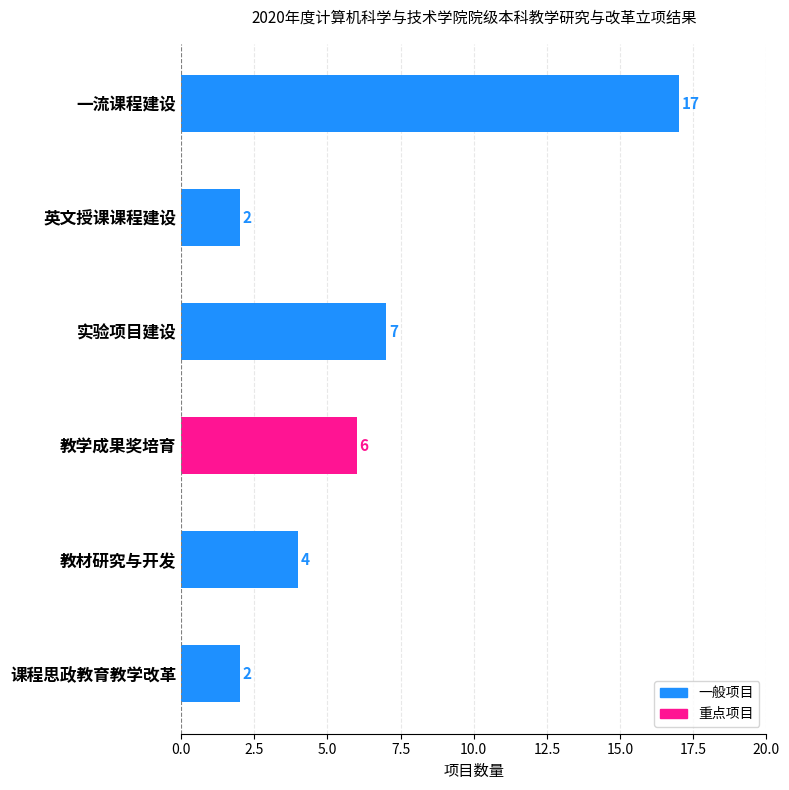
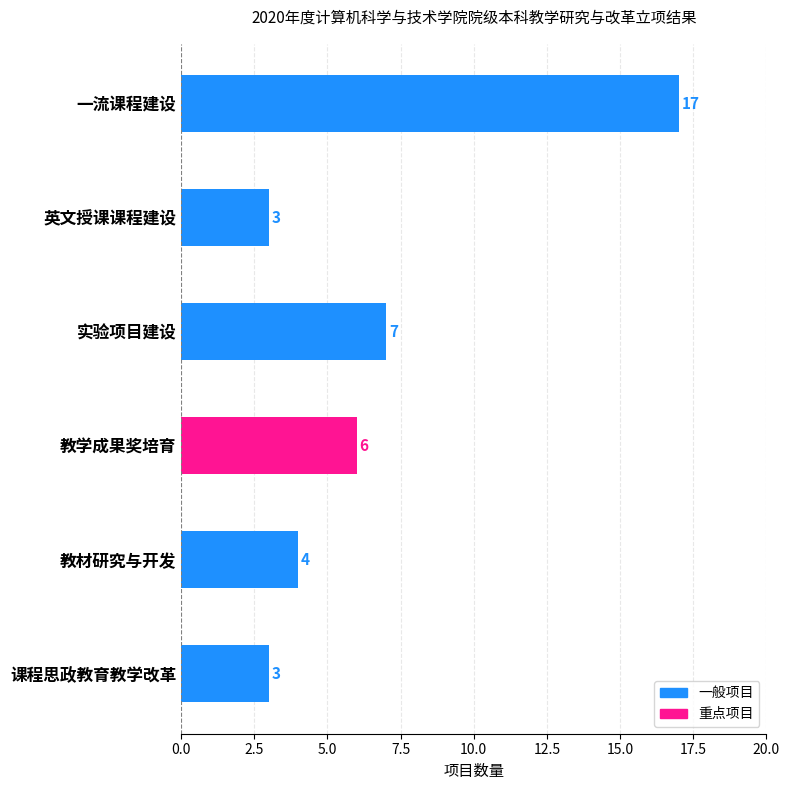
  {
    "一流课程建设": 17,
-   "英文授课课程建设": 2,
+   "英文授课课程建设": 3,
    "实验项目建设": 7,
    "教学成果奖培育": 6,
    "教材研究与开发": 4,
-   "课程思政教育教学改革": 2
+   "课程思政教育教学改革": 3
  }
